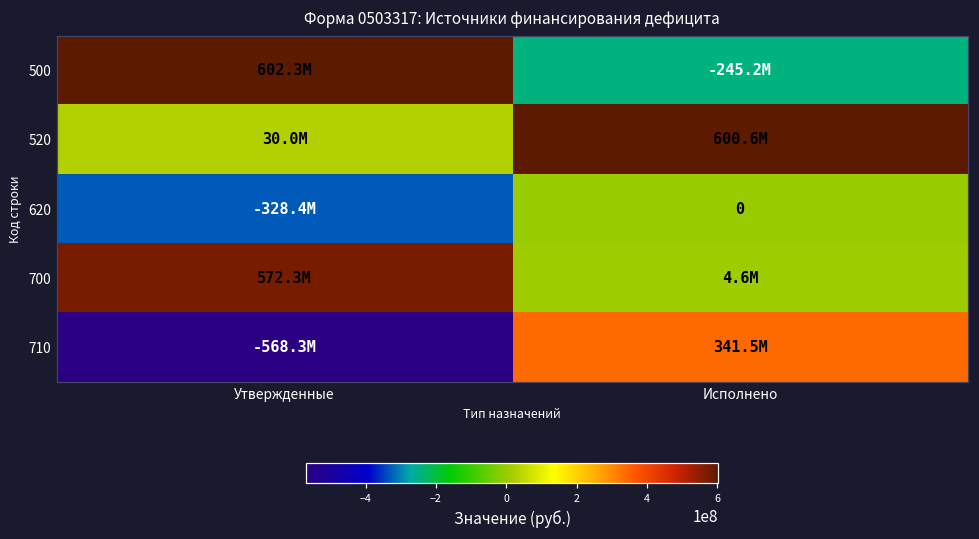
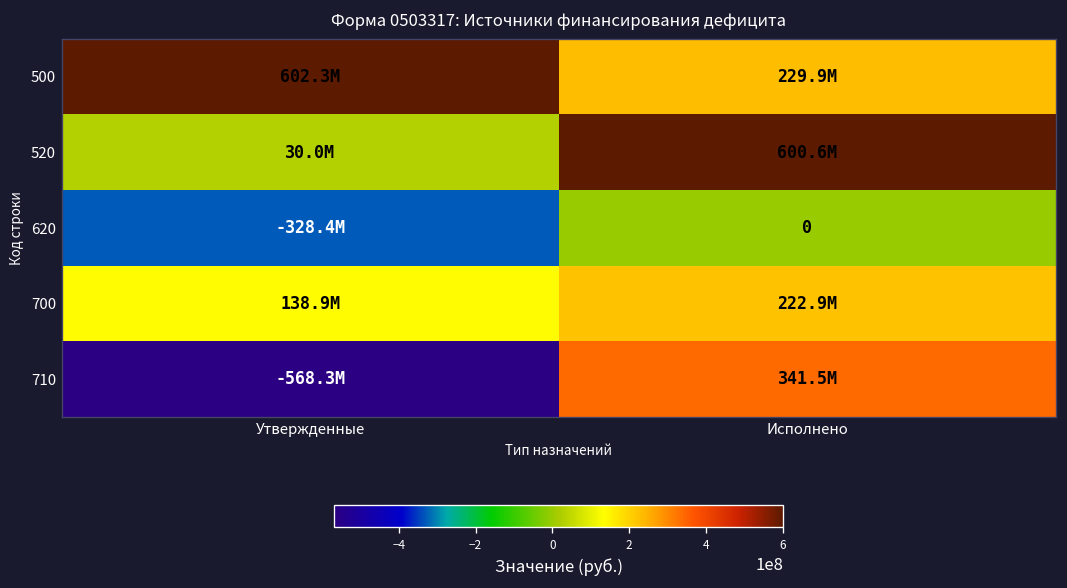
  {
    "500": {
      "Утвержденные": "602.3M",
-     "Исполнено": "-245.2M"
+     "Исполнено": "229.9M"
    },
    "520": {
      "Утвержденные": "30.0M",
      "Исполнено": "600.6M"
    },
    "620": {
      "Утвержденные": "-328.4M",
      "Исполнено": "0"
    },
    "700": {
-     "Утвержденные": "572.3M",
-     "Исполнено": "4.6M"
+     "Утвержденные": "138.9M",
+     "Исполнено": "222.9M"
    },
    "710": {
      "Утвержденные": "-568.3M",
      "Исполнено": "341.5M"
    }
  }
